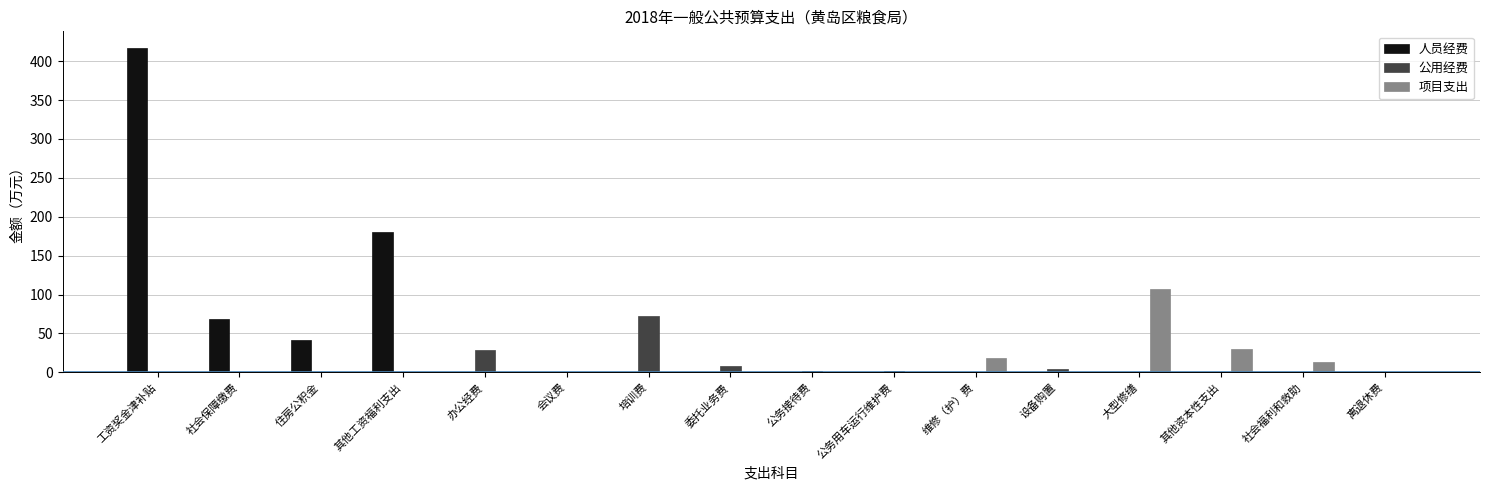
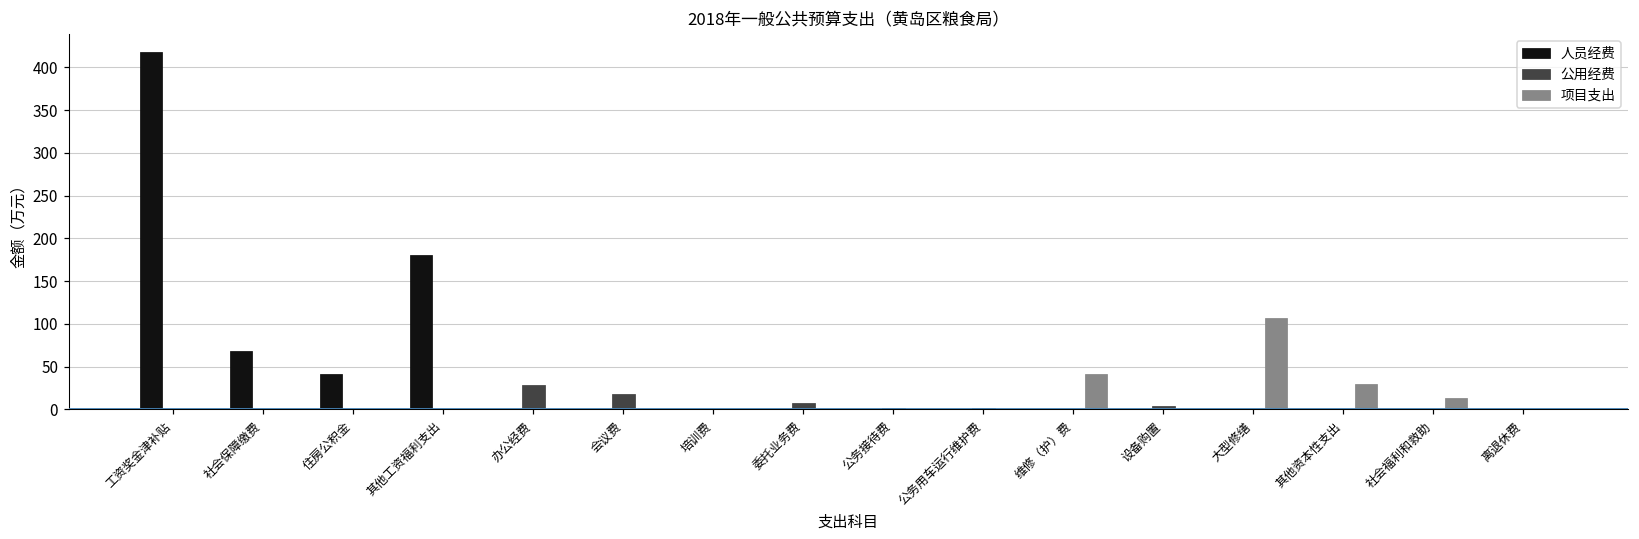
  {
    "人员经费": {
      "工资奖金津补贴": 420,
      "社会保障缴费": 70,
      "住房公积金": 40,
      "其他工资福利支出": 180,
      "办公经费": 0,
      "会议费": 0,
      "培训费": 0,
      "委托业务费": 0,
      "公务接待费": 0,
      "公务用车运行维护费": 0,
      "维修（护）费": 0,
      "设备购置": 0,
      "大型修缮": 0,
      "其他资本性支出": 0
    },
    "公用经费": {
      "工资奖金津补贴": 0,
      "社会保障缴费": 0,
      "住房公积金": 0,
      "其他工资福利支出": 0,
      "办公经费": 30,
-     "会议费": 0,
-     "培训费": 70,
+     "会议费": 20,
+     "培训费": 0,
      "委托业务费": 10,
      "维修（护）费": 0,
      "设备购置": 0,
      "大型修缮": 0,
      "其他资本性支出": 0,
      "社会福利和救助": 0,
      "离退休费": 0
    },
    "项目支出": {
      "工资奖金津补贴": 0,
      "社会保障缴费": 0,
      "住房公积金": 0,
      "其他工资福利支出": 0,
      "办公经费": 0,
      "会议费": 0,
      "培训费": 0,
      "委托业务费": 0,
      "公务接待费": 0,
      "公务用车运行维护费": 0,
-     "维修（护）费": 20,
+     "维修（护）费": 40,
      "设备购置": 0,
      "大型修缮": 110,
      "其他资本性支出": 30,
      "社会福利和救助": 10,
      "离退休费": 0
    }
  }
